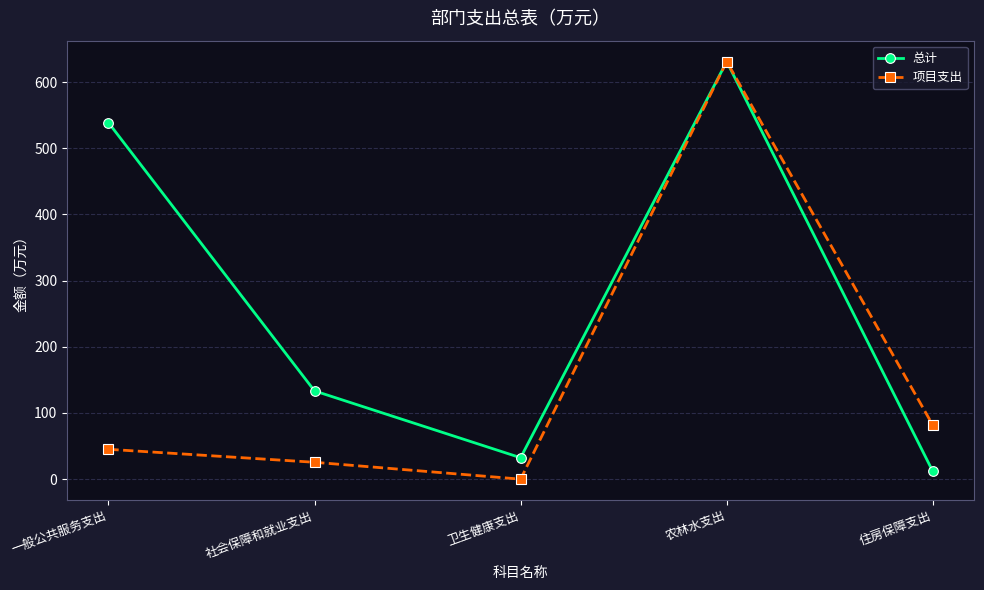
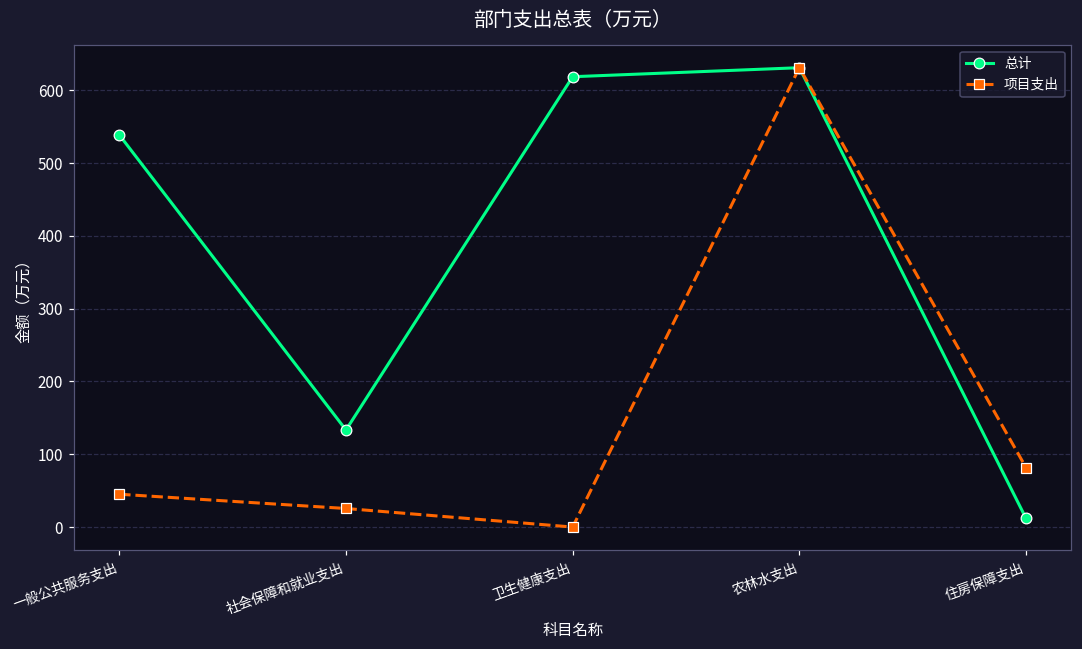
  {
    "总计": {
      "一般公共服务支出": 540,
      "社会保障和就业支出": 130,
-     "卫生健康支出": 30,
+     "卫生健康支出": 620,
      "住房保障支出": 10
    },
    "项目支出": {
      "一般公共服务支出": 50,
      "社会保障和就业支出": 30,
      "卫生健康支出": 0,
      "住房保障支出": 80
    }
  }
